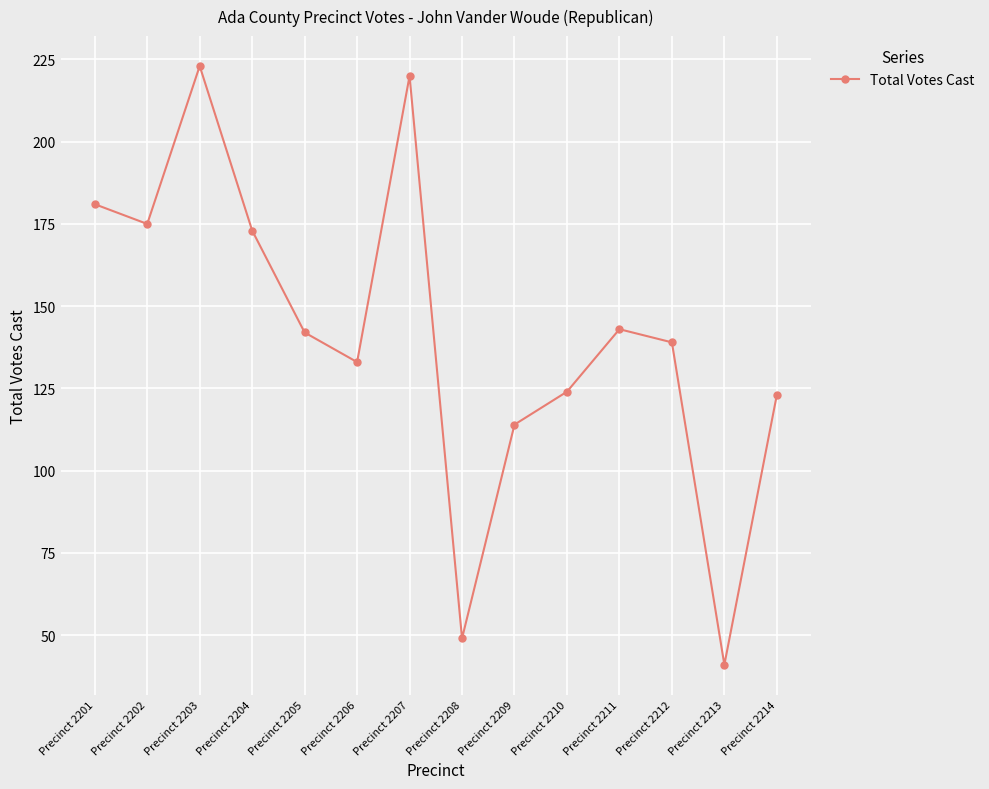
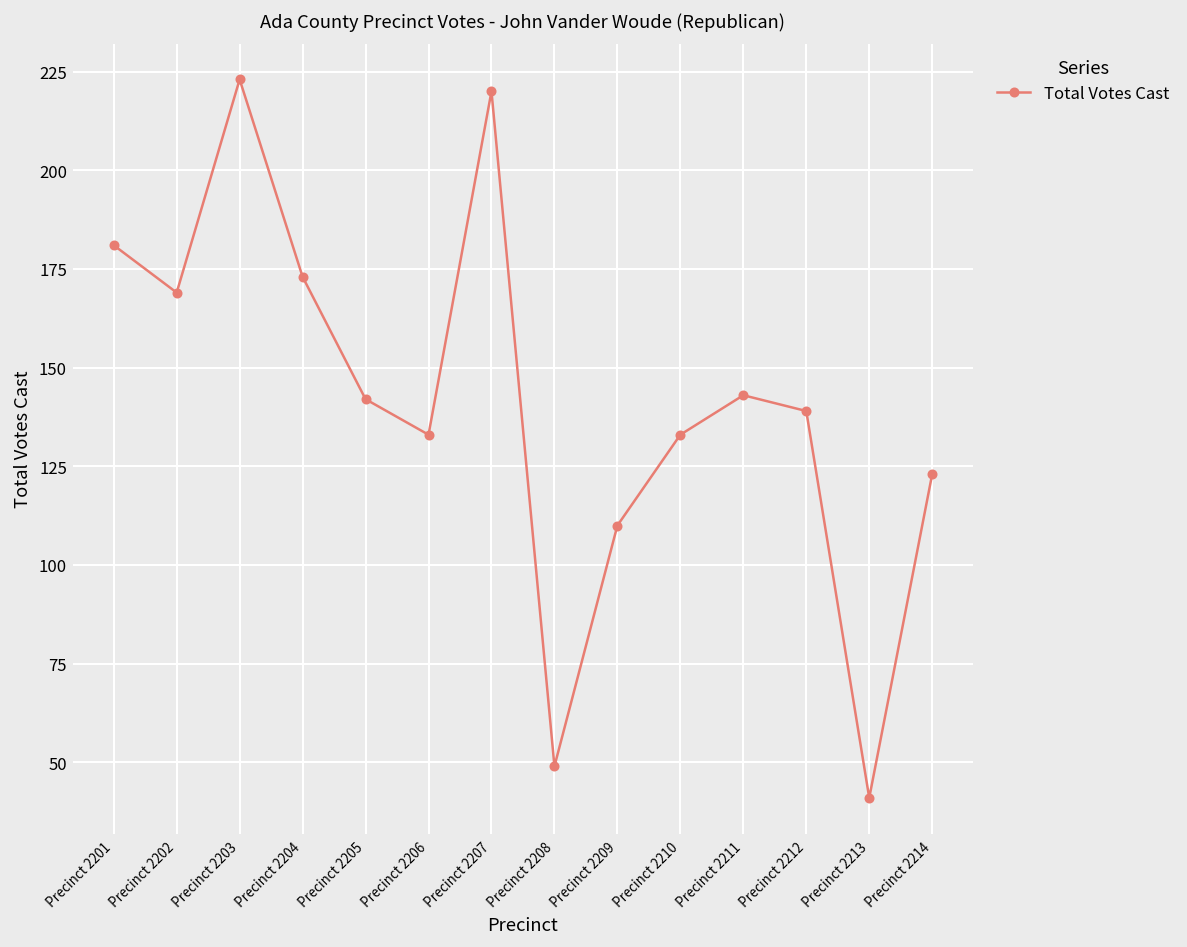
  {
    "Precinct 2201": 181,
-   "Precinct 2202": 175,
+   "Precinct 2202": 169,
    "Precinct 2203": 223,
    "Precinct 2204": 173,
    "Precinct 2205": 142,
    "Precinct 2206": 133,
    "Precinct 2207": 220,
    "Precinct 2208": 49,
-   "Precinct 2209": 114,
-   "Precinct 2210": 124,
+   "Precinct 2209": 110,
+   "Precinct 2210": 133,
    "Precinct 2211": 143,
    "Precinct 2212": 139,
    "Precinct 2213": 41,
    "Precinct 2214": 123
  }
